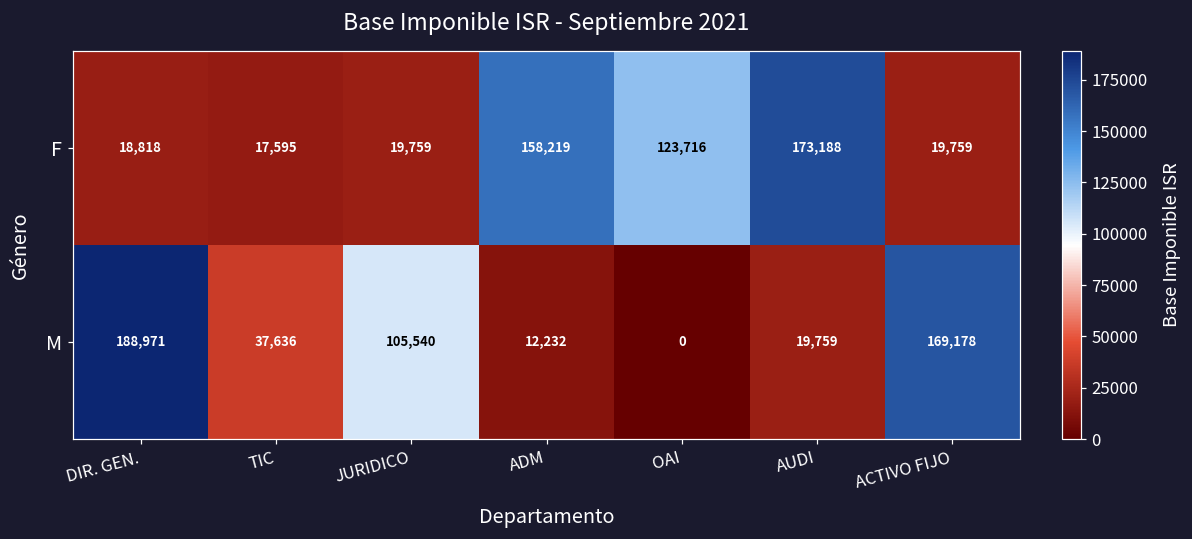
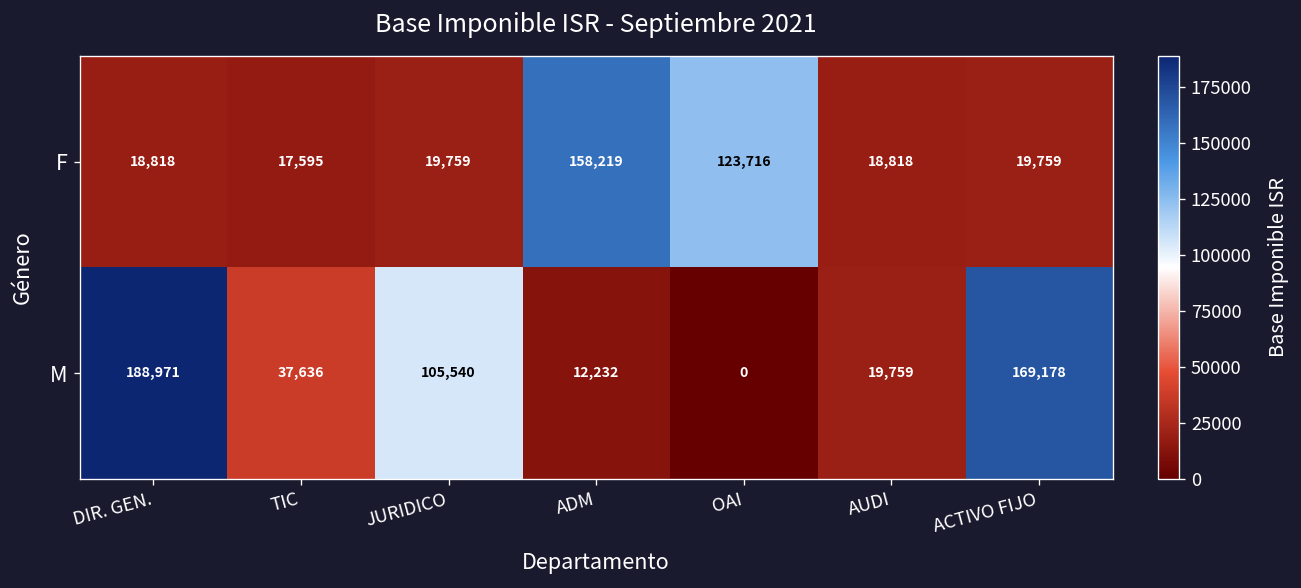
  {
    "F": {
      "DIR. GEN.": "18,818",
      "TIC": "17,595",
      "JURIDICO": "19,759",
      "ADM": "158,219",
      "OAI": "123,716",
-     "AUDI": "173,188",
+     "AUDI": "18,818",
      "ACTIVO FIJO": "19,759"
    },
    "M": {
      "DIR. GEN.": "188,971",
      "TIC": "37,636",
      "JURIDICO": "105,540",
      "ADM": "12,232",
      "OAI": "0",
      "AUDI": "19,759",
      "ACTIVO FIJO": "169,178"
    }
  }
